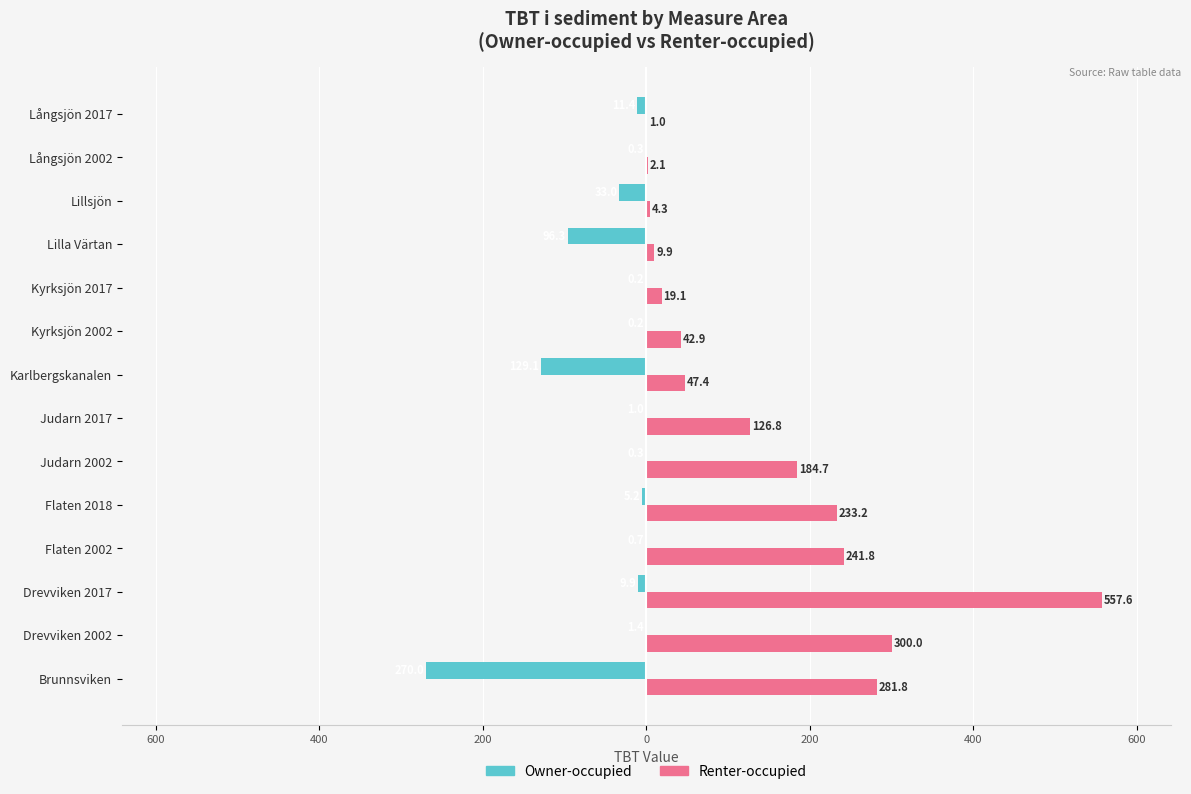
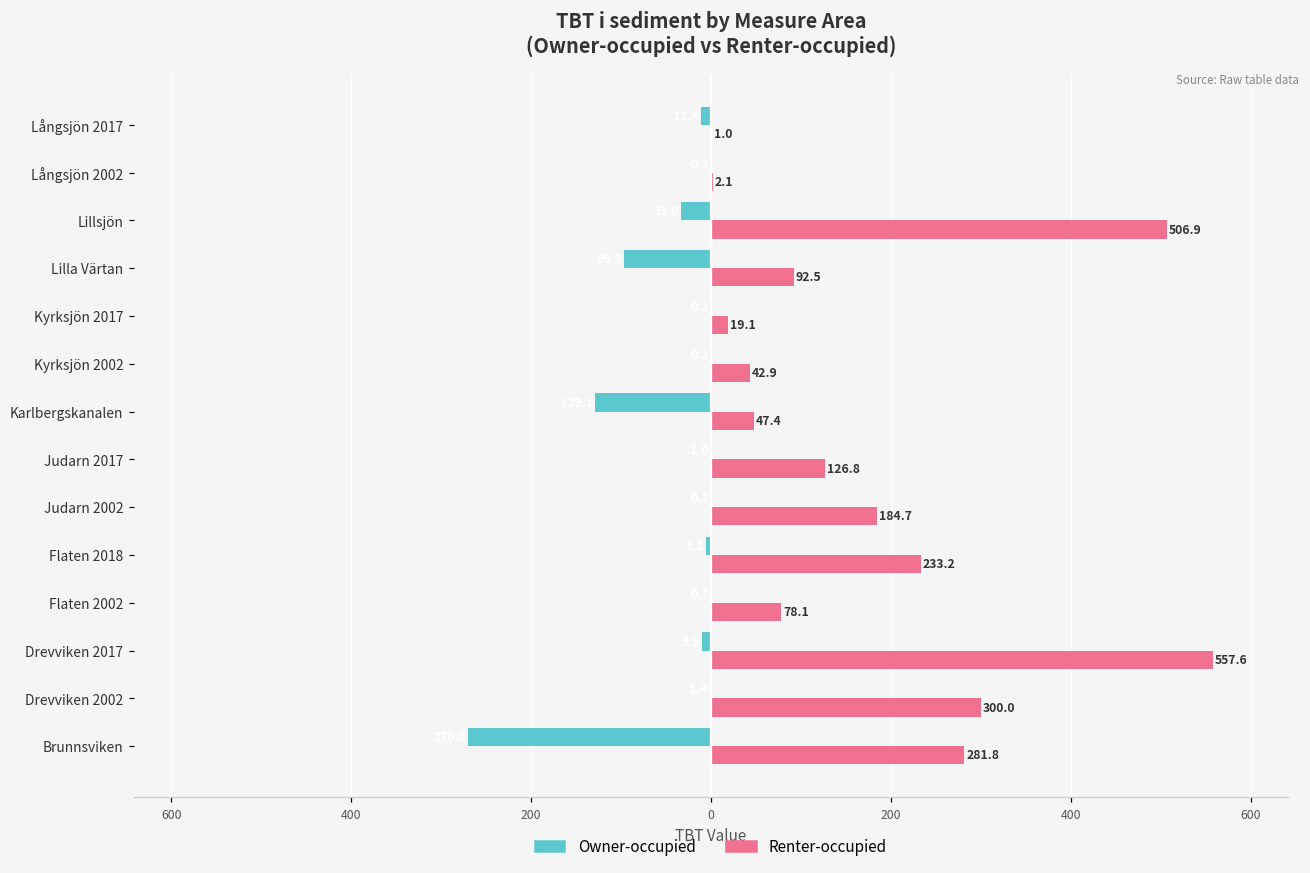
  {
    "Renter-occupied": {
      "Långsjön 2017": 1.0,
      "Långsjön 2002": 2.1,
-     "Lillsjön": 4.3,
-     "Lilla Värtan": 9.9,
+     "Lillsjön": 506.9,
+     "Lilla Värtan": 92.5,
      "Kyrksjön 2017": 19.1,
      "Kyrksjön 2002": 42.9,
      "Karlbergskanalen": 47.4,
      "Judarn 2017": 126.8,
      "Judarn 2002": 184.7,
      "Flaten 2018": 233.2,
-     "Flaten 2002": 241.8,
+     "Flaten 2002": 78.1,
      "Drevviken 2017": 557.6,
      "Drevviken 2002": 300.0,
      "Brunnsviken": 281.8
    }
  }
